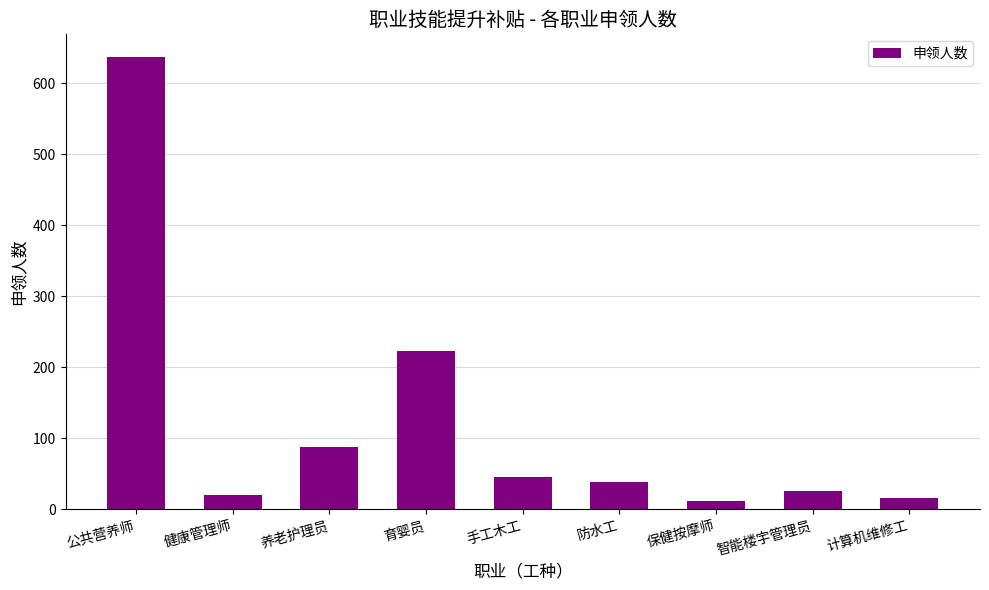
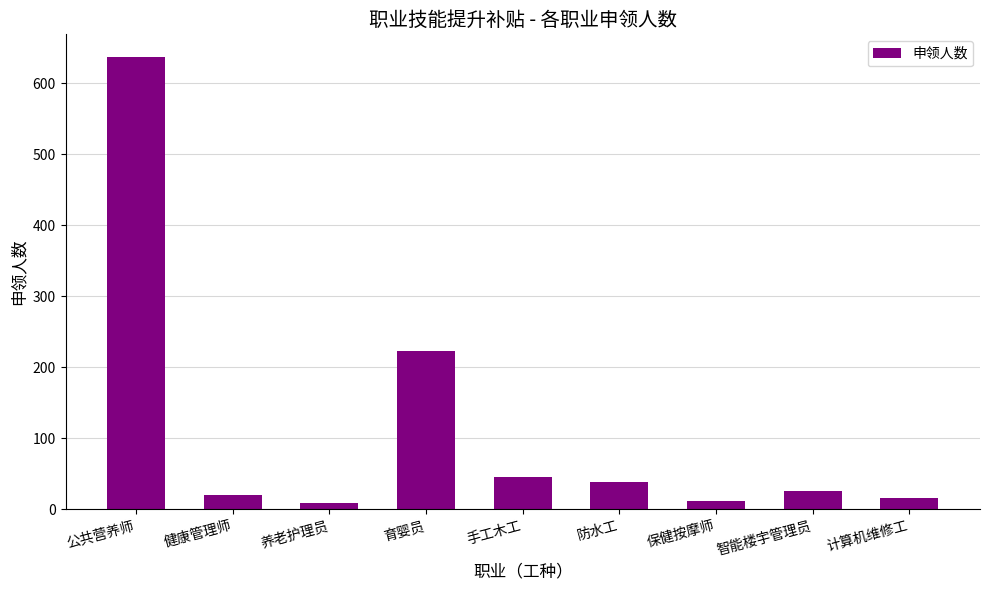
  {
    "公共营养师": 640,
    "健康管理师": 20,
-   "养老护理员": 90,
+   "养老护理员": 10,
    "育婴员": 220,
    "手工木工": 50,
    "防水工": 40,
    "保健按摩师": 10,
    "智能楼宇管理员": 30,
    "计算机维修工": 20
  }
